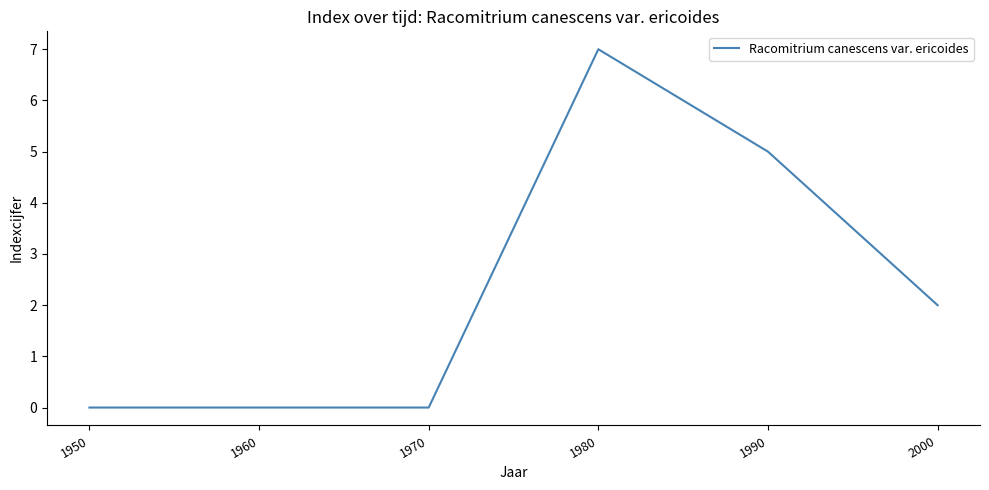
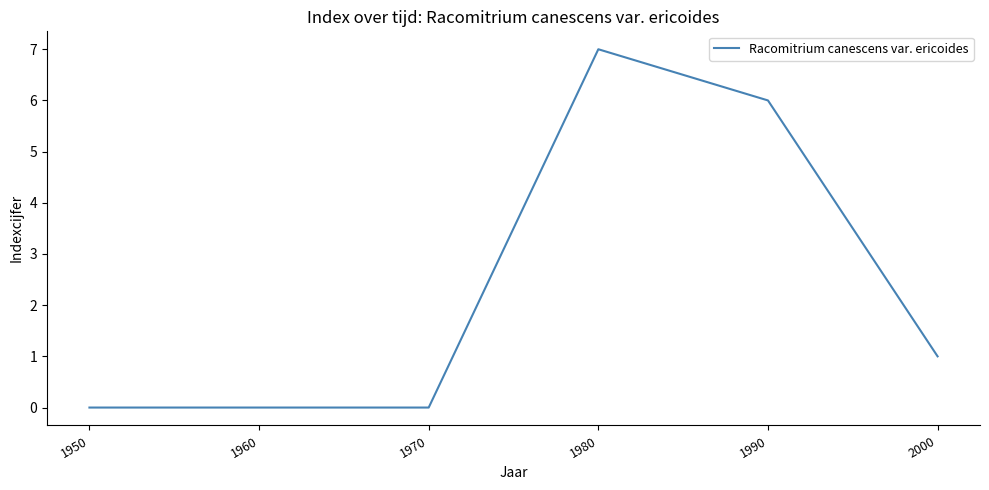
  {
    "1950": 0,
    "1960": 0,
    "1970": 0,
    "1980": 7,
-   "1990": 5,
-   "2000": 2
+   "1990": 6,
+   "2000": 1
  }
